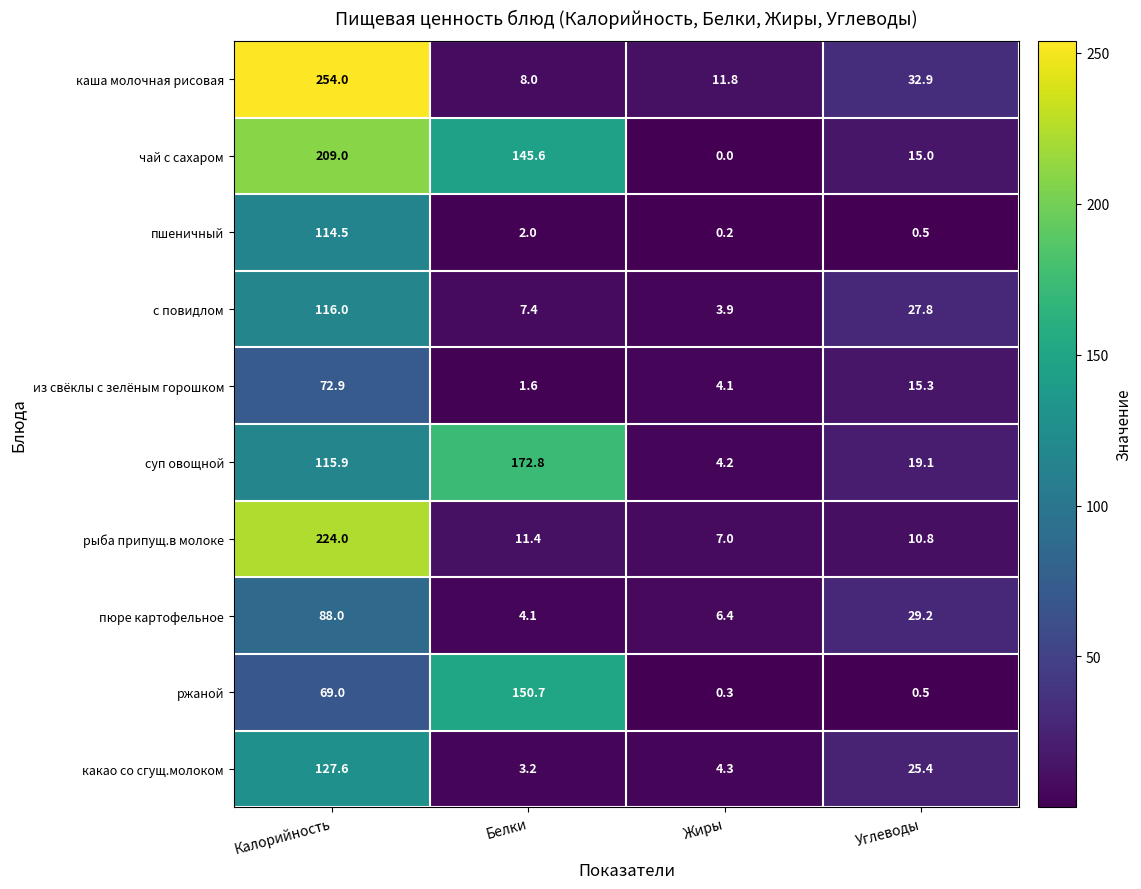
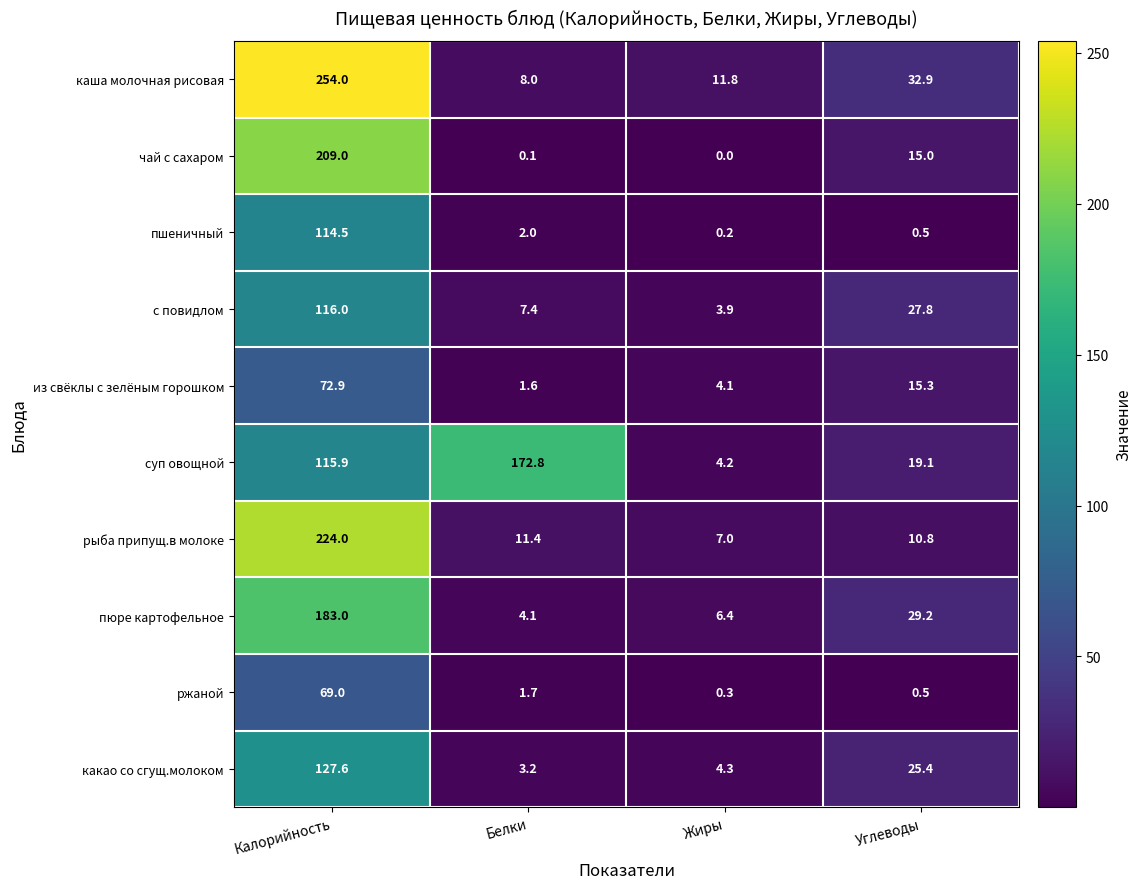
  {
    "каша молочная рисовая": {
      "Калорийность": 254.0,
      "Белки": 8.0,
      "Жиры": 11.8,
      "Углеводы": 32.9
    },
    "чай с сахаром": {
      "Калорийность": 209.0,
-     "Белки": 145.6,
+     "Белки": 0.1,
      "Жиры": 0.0,
      "Углеводы": 15.0
    },
    "пшеничный": {
      "Калорийность": 114.5,
      "Белки": 2.0,
      "Жиры": 0.2,
      "Углеводы": 0.5
    },
    "с повидлом": {
      "Калорийность": 116.0,
      "Белки": 7.4,
      "Жиры": 3.9,
      "Углеводы": 27.8
    },
    "из свёклы с зелёным горошком": {
      "Калорийность": 72.9,
      "Белки": 1.6,
      "Жиры": 4.1,
      "Углеводы": 15.3
    },
    "суп овощной": {
      "Калорийность": 115.9,
      "Белки": 172.8,
      "Жиры": 4.2,
      "Углеводы": 19.1
    },
    "рыба припущ.в молоке": {
      "Калорийность": 224.0,
      "Белки": 11.4,
      "Жиры": 7.0,
      "Углеводы": 10.8
    },
    "пюре картофельное": {
-     "Калорийность": 88.0,
+     "Калорийность": 183.0,
      "Белки": 4.1,
      "Жиры": 6.4,
      "Углеводы": 29.2
    },
    "ржаной": {
      "Калорийность": 69.0,
-     "Белки": 150.7,
+     "Белки": 1.7,
      "Жиры": 0.3,
      "Углеводы": 0.5
    },
    "какао со сгущ.молоком": {
      "Калорийность": 127.6,
      "Белки": 3.2,
      "Жиры": 4.3,
      "Углеводы": 25.4
    }
  }
